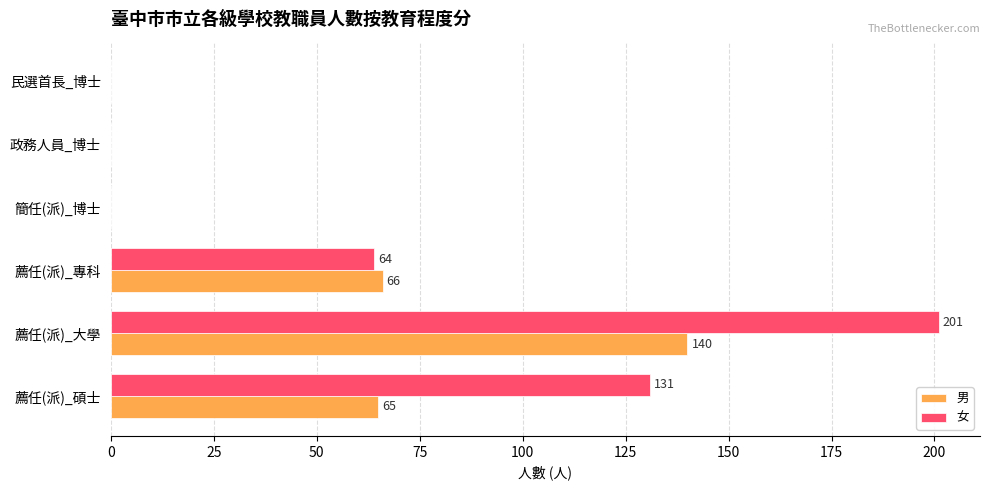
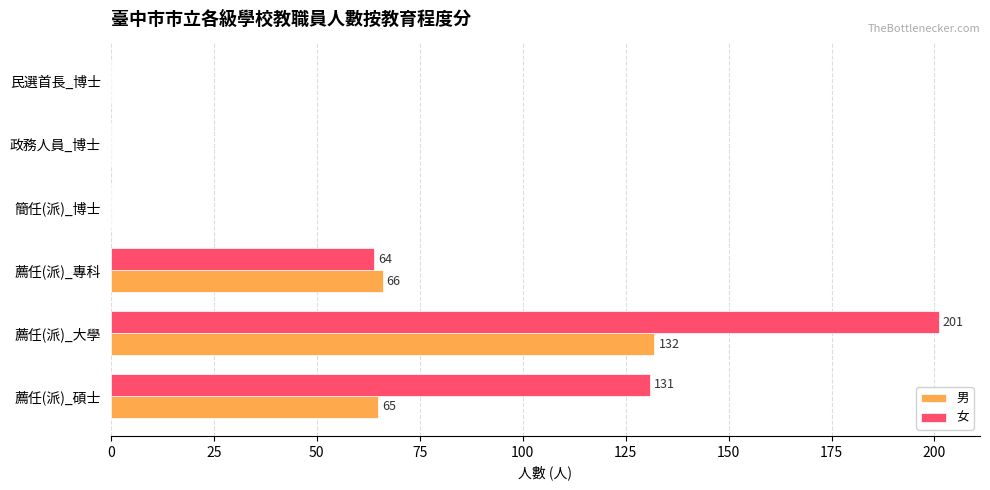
  {
    "男": {
      "薦任(派)_專科": 66,
-     "薦任(派)_大學": 140,
+     "薦任(派)_大學": 132,
      "薦任(派)_碩士": 65
    },
    "女": {
      "薦任(派)_專科": 64,
      "薦任(派)_大學": 201,
      "薦任(派)_碩士": 131
    }
  }
